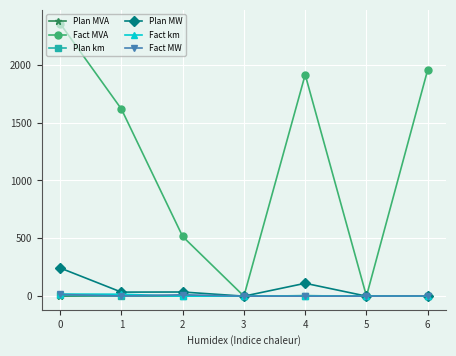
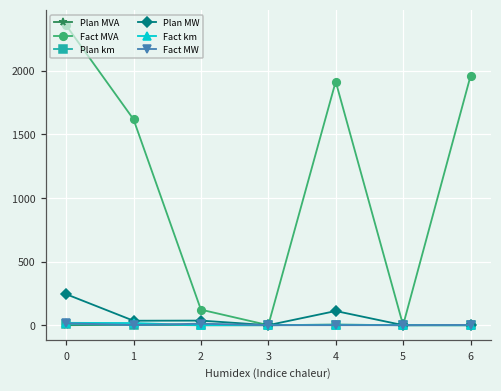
  {
    "Fact MVA": {
      "1": 1620,
-     "2": 520,
+     "2": 120,
      "4": 1920,
      "6": 1960
    },
    "Plan MW": {
      "0": 240,
      "2": 40,
      "4": 110
    }
  }
